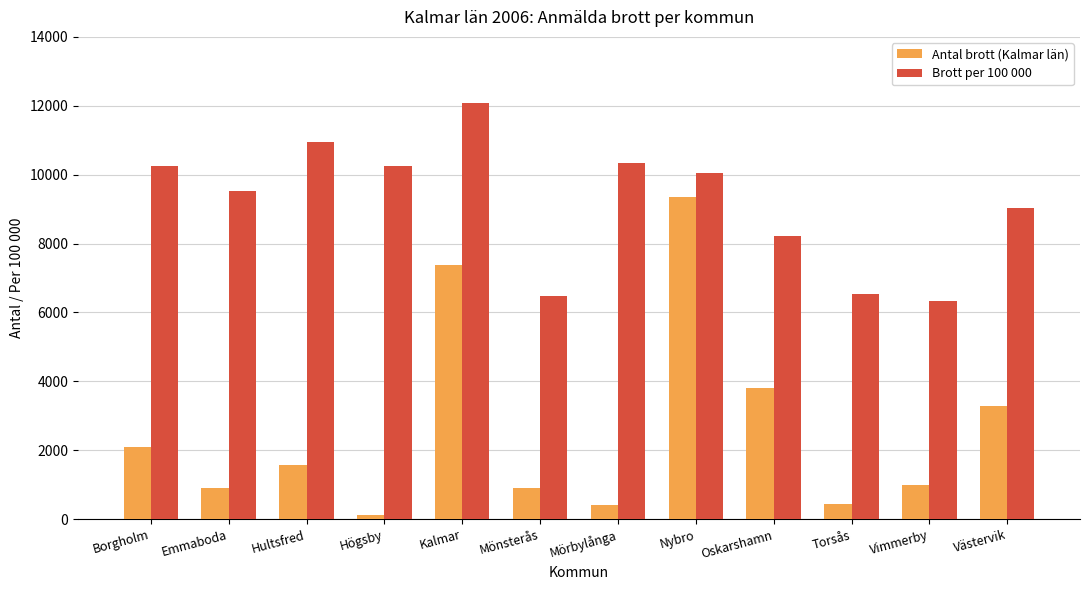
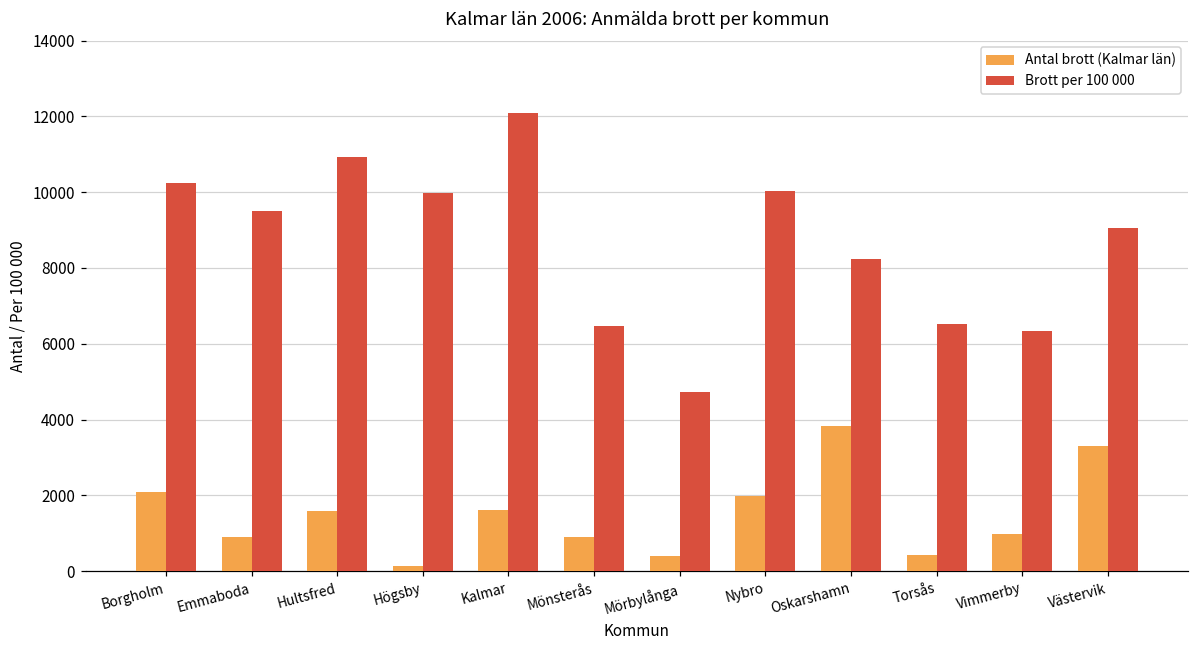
  {
    "Antal brott (Kalmar län)": {
      "Borgholm": 2100,
      "Emmaboda": 900,
      "Hultsfred": 1600,
      "Högsby": 100,
-     "Kalmar": 7400,
+     "Kalmar": 1600,
      "Mönsterås": 900,
      "Mörbylånga": 400,
-     "Nybro": 9300,
+     "Nybro": 2000,
      "Oskarshamn": 3800,
      "Torsås": 400,
      "Vimmerby": 1000,
      "Västervik": 3300
    },
    "Brott per 100 000": {
      "Borgholm": 10200,
      "Emmaboda": 9500,
      "Hultsfred": 10900,
-     "Högsby": 10300,
+     "Högsby": 10000,
      "Kalmar": 12100,
      "Mönsterås": 6500,
-     "Mörbylånga": 10300,
+     "Mörbylånga": 4700,
      "Nybro": 10000,
      "Oskarshamn": 8200,
      "Torsås": 6500,
      "Vimmerby": 6300,
      "Västervik": 9000
    }
  }
